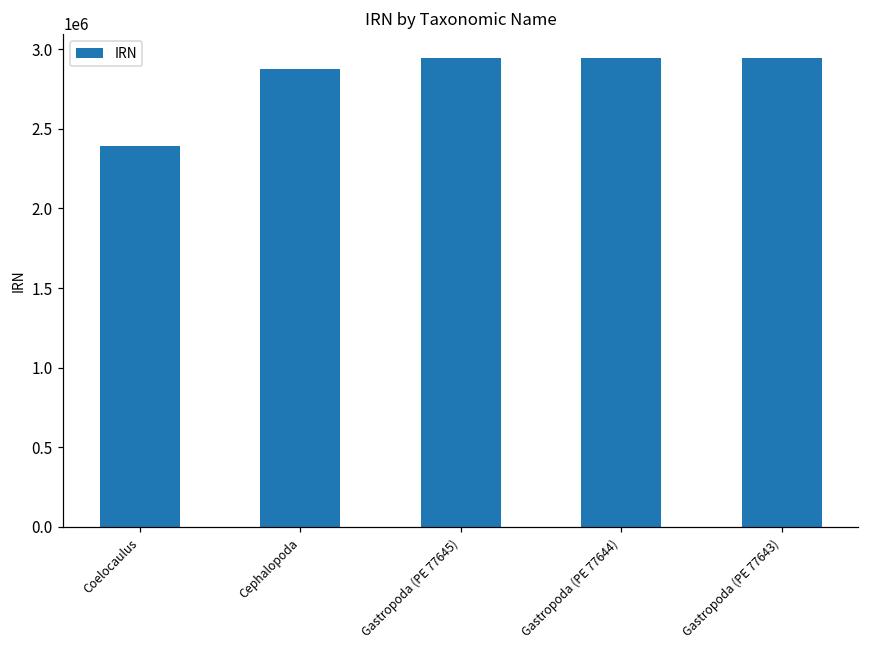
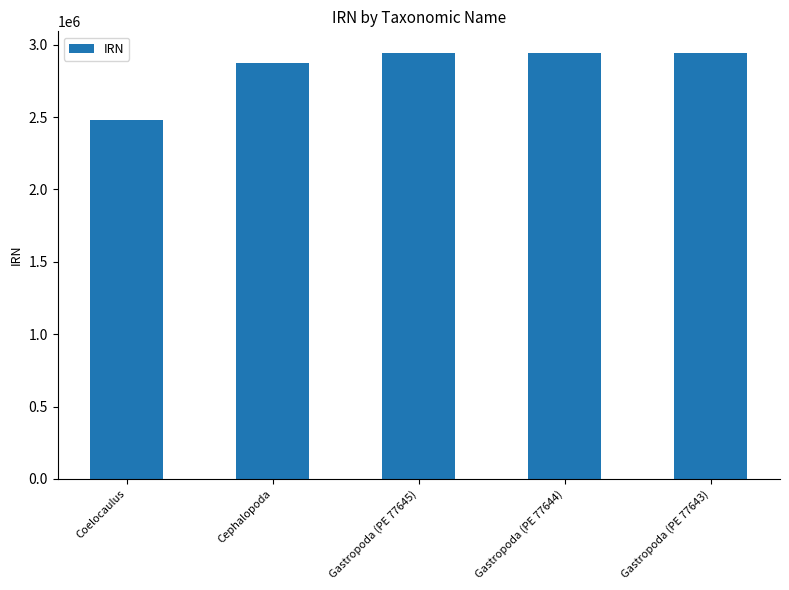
  {
-   "Coelocaulus": 2390000,
+   "Coelocaulus": 2480000,
    "Cephalopoda": 2870000,
    "Gastropoda (PE 77645)": 2950000,
    "Gastropoda (PE 77644)": 2950000,
    "Gastropoda (PE 77643)": 2950000
  }
